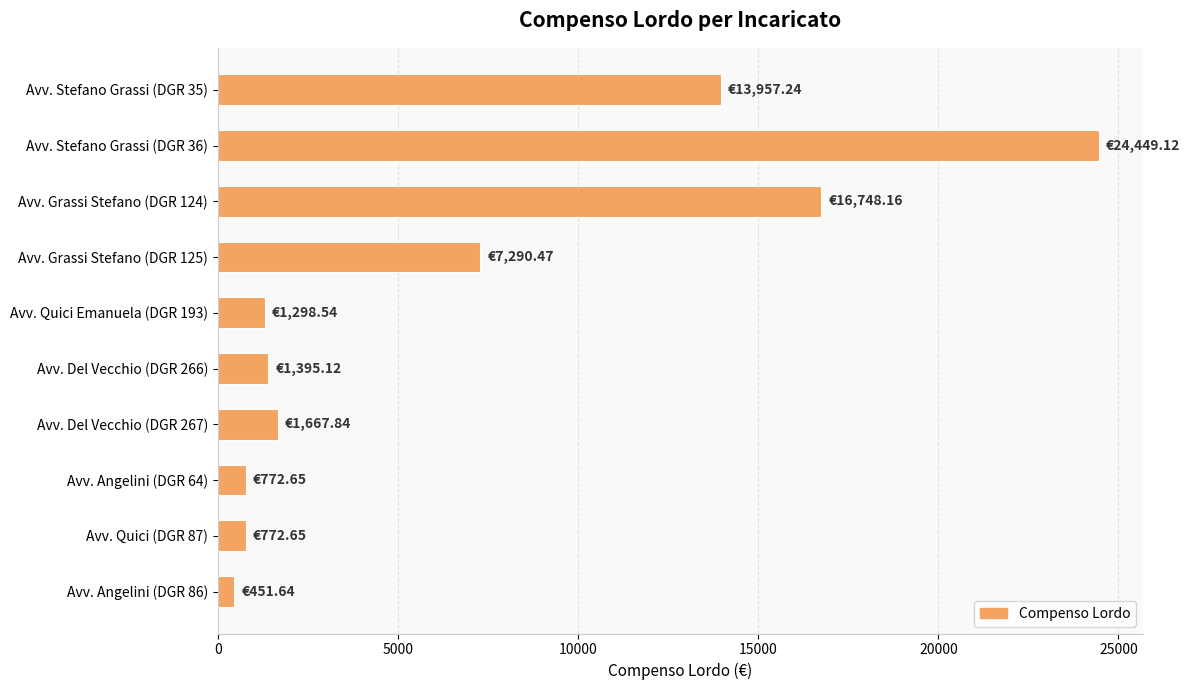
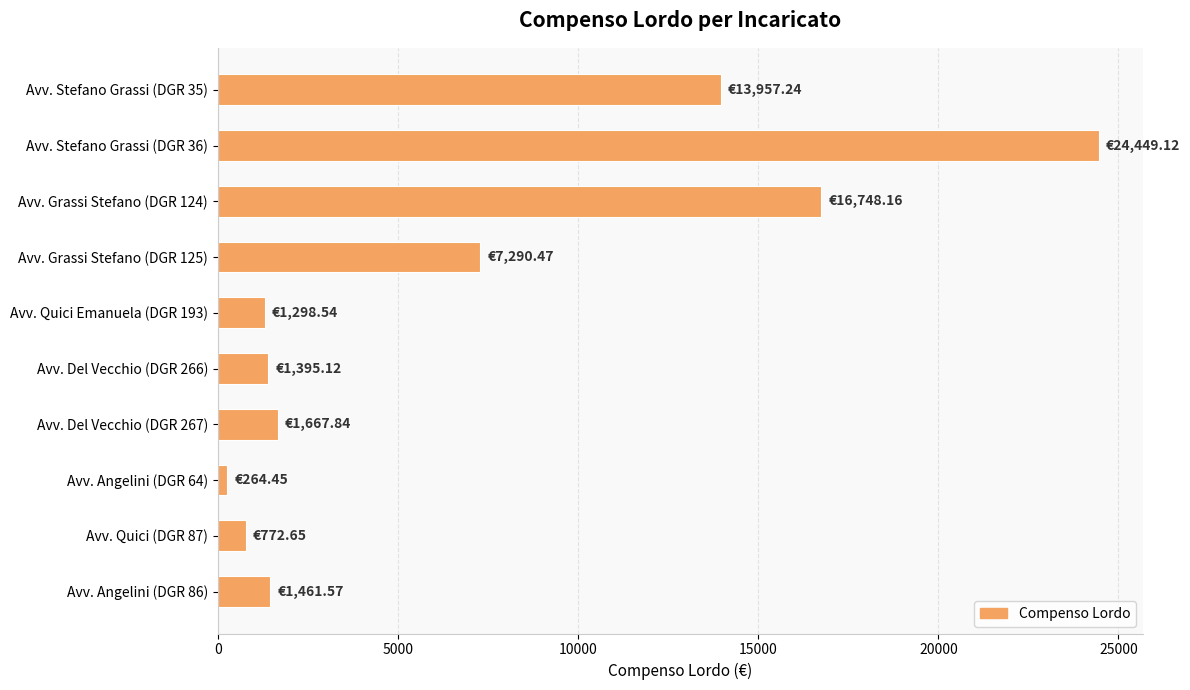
  {
    "Avv. Stefano Grassi (DGR 35)": "€13,957.24",
    "Avv. Stefano Grassi (DGR 36)": "€24,449.12",
    "Avv. Grassi Stefano (DGR 124)": "€16,748.16",
    "Avv. Grassi Stefano (DGR 125)": "€7,290.47",
    "Avv. Quici Emanuela (DGR 193)": "€1,298.54",
    "Avv. Del Vecchio (DGR 266)": "€1,395.12",
    "Avv. Del Vecchio (DGR 267)": "€1,667.84",
-   "Avv. Angelini (DGR 64)": "€772.65",
+   "Avv. Angelini (DGR 64)": "€264.45",
    "Avv. Quici (DGR 87)": "€772.65",
-   "Avv. Angelini (DGR 86)": "€451.64"
+   "Avv. Angelini (DGR 86)": "€1,461.57"
  }
